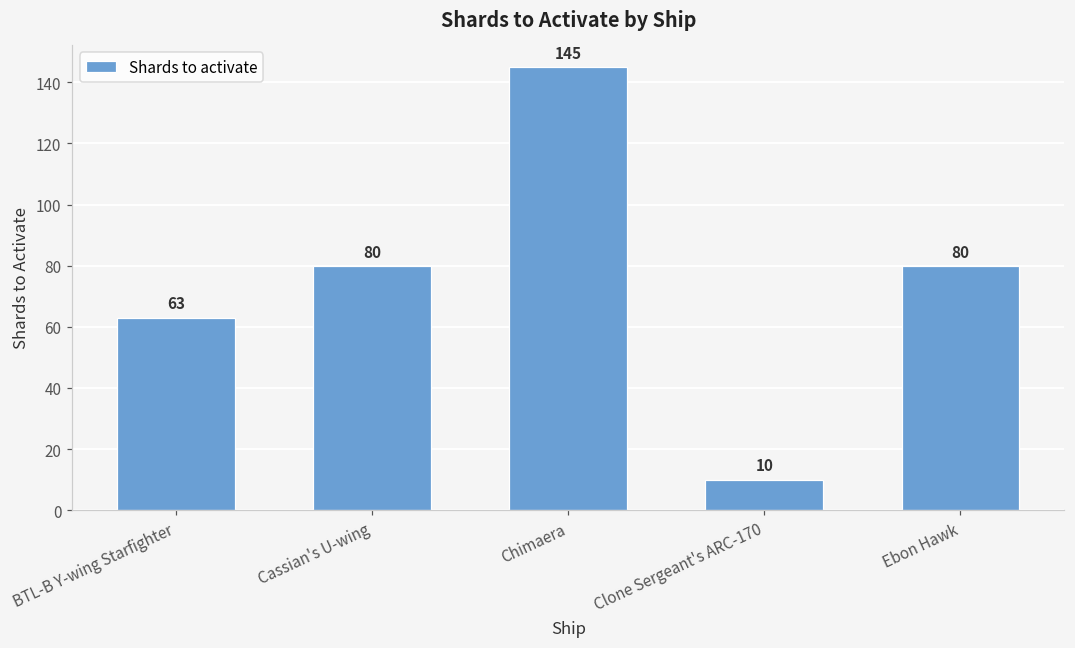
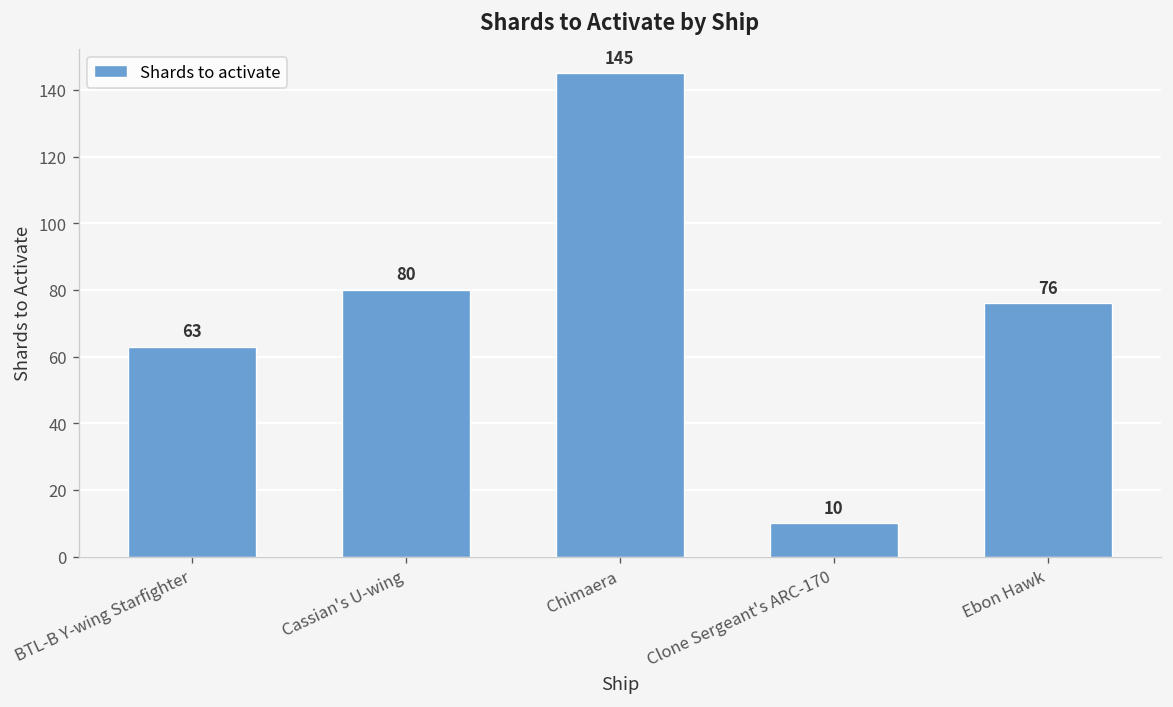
  {
    "BTL-B Y-wing Starfighter": 63,
    "Cassian's U-wing": 80,
    "Chimaera": 145,
    "Clone Sergeant's ARC-170": 10,
-   "Ebon Hawk": 80
+   "Ebon Hawk": 76
  }
